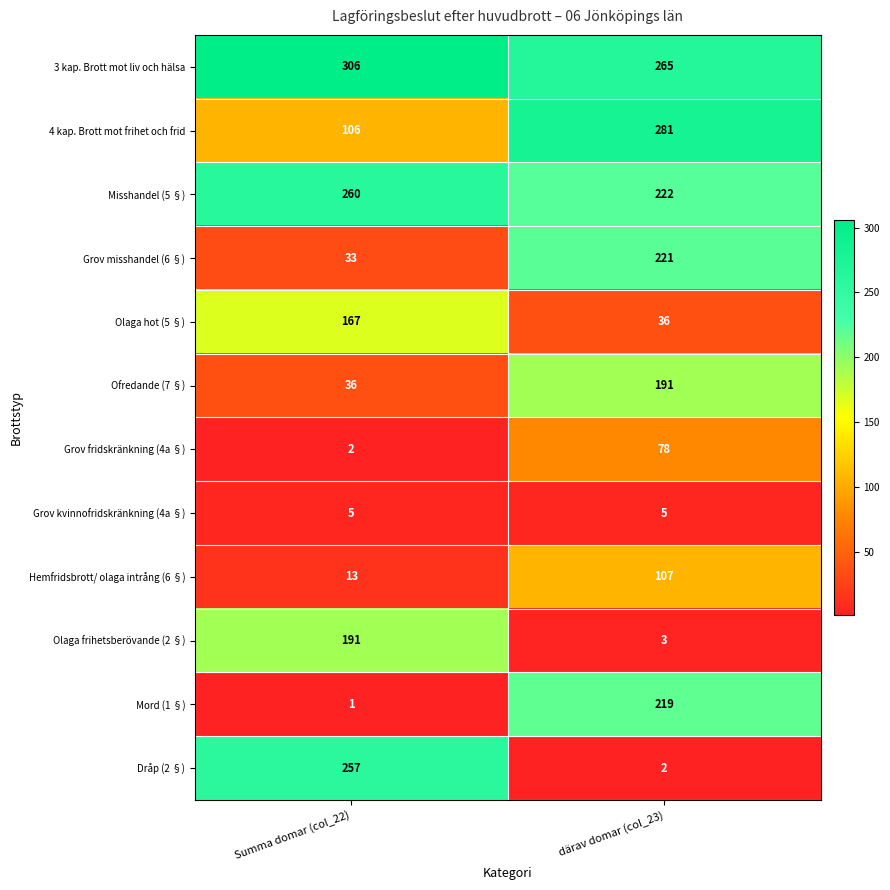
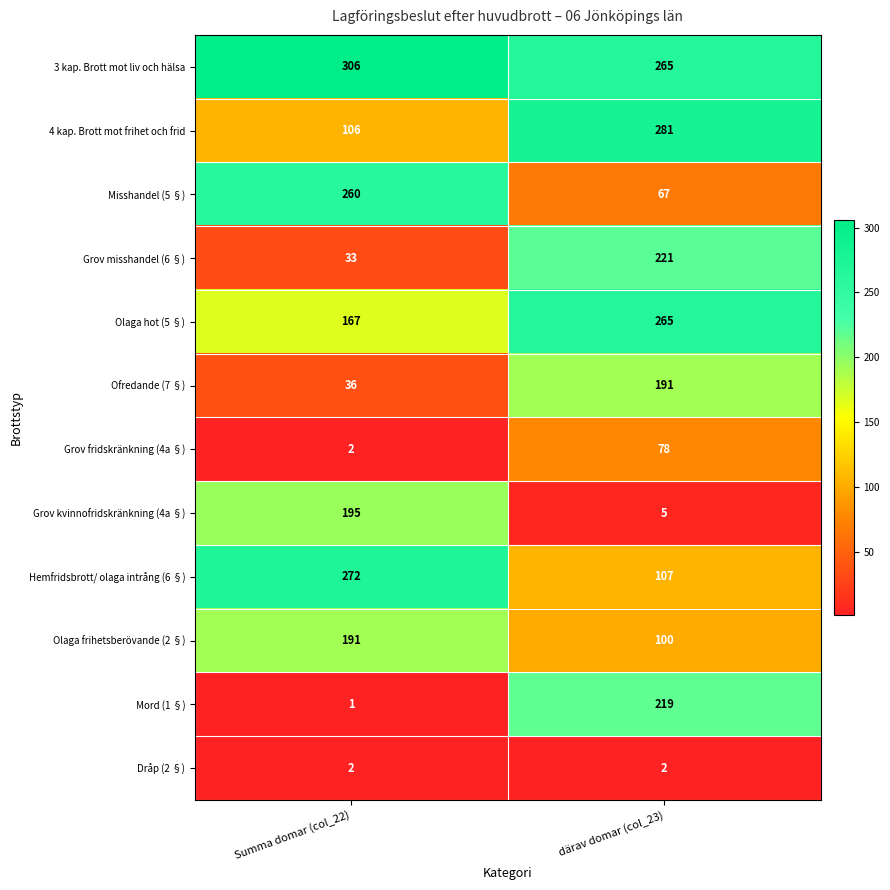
  {
    "3 kap. Brott mot liv och hälsa": {
      "Summa domar (col_22)": 306,
      "därav domar (col_23)": 265
    },
    "4 kap. Brott mot frihet och frid": {
      "Summa domar (col_22)": 106,
      "därav domar (col_23)": 281
    },
    "Misshandel (5 §)": {
      "Summa domar (col_22)": 260,
-     "därav domar (col_23)": 222
+     "därav domar (col_23)": 67
    },
    "Grov misshandel (6 §)": {
      "Summa domar (col_22)": 33,
      "därav domar (col_23)": 221
    },
    "Olaga hot (5 §)": {
      "Summa domar (col_22)": 167,
-     "därav domar (col_23)": 36
+     "därav domar (col_23)": 265
    },
    "Ofredande (7 §)": {
      "Summa domar (col_22)": 36,
      "därav domar (col_23)": 191
    },
    "Grov fridskränkning (4a §)": {
      "Summa domar (col_22)": 2,
      "därav domar (col_23)": 78
    },
    "Grov kvinnofridskränkning (4a §)": {
-     "Summa domar (col_22)": 5,
+     "Summa domar (col_22)": 195,
      "därav domar (col_23)": 5
    },
    "Hemfridsbrott/ olaga intrång (6 §)": {
-     "Summa domar (col_22)": 13,
+     "Summa domar (col_22)": 272,
      "därav domar (col_23)": 107
    },
    "Olaga frihetsberövande (2 §)": {
      "Summa domar (col_22)": 191,
-     "därav domar (col_23)": 3
+     "därav domar (col_23)": 100
    },
    "Mord (1 §)": {
      "Summa domar (col_22)": 1,
      "därav domar (col_23)": 219
    },
    "Dråp (2 §)": {
-     "Summa domar (col_22)": 257,
+     "Summa domar (col_22)": 2,
      "därav domar (col_23)": 2
    }
  }
